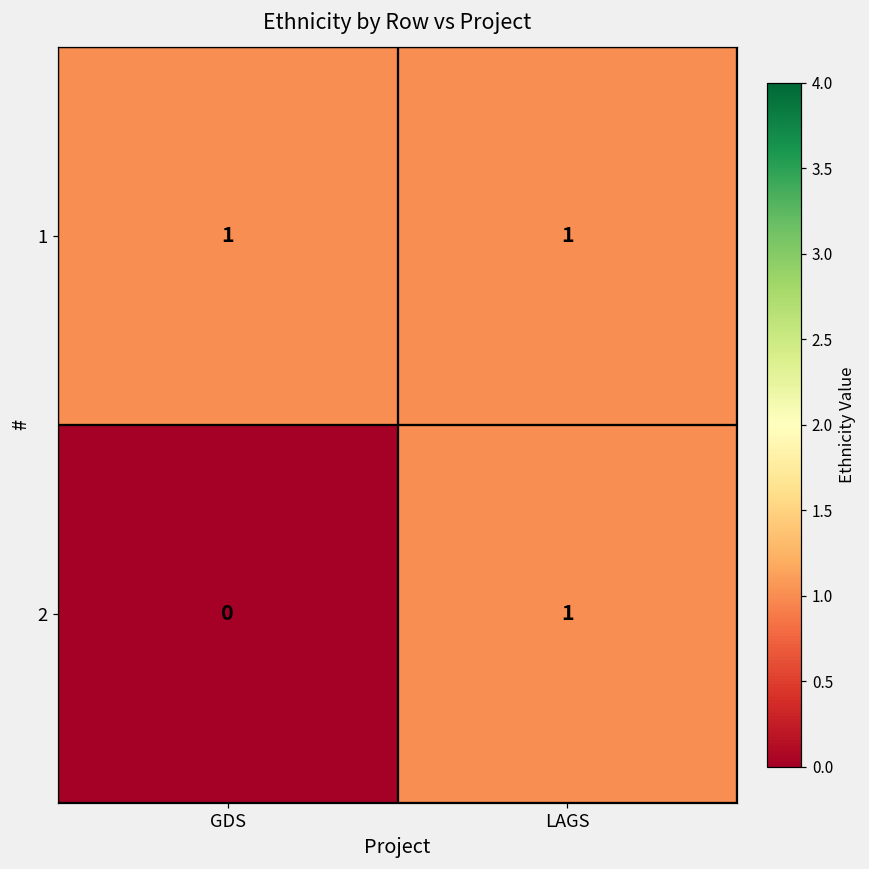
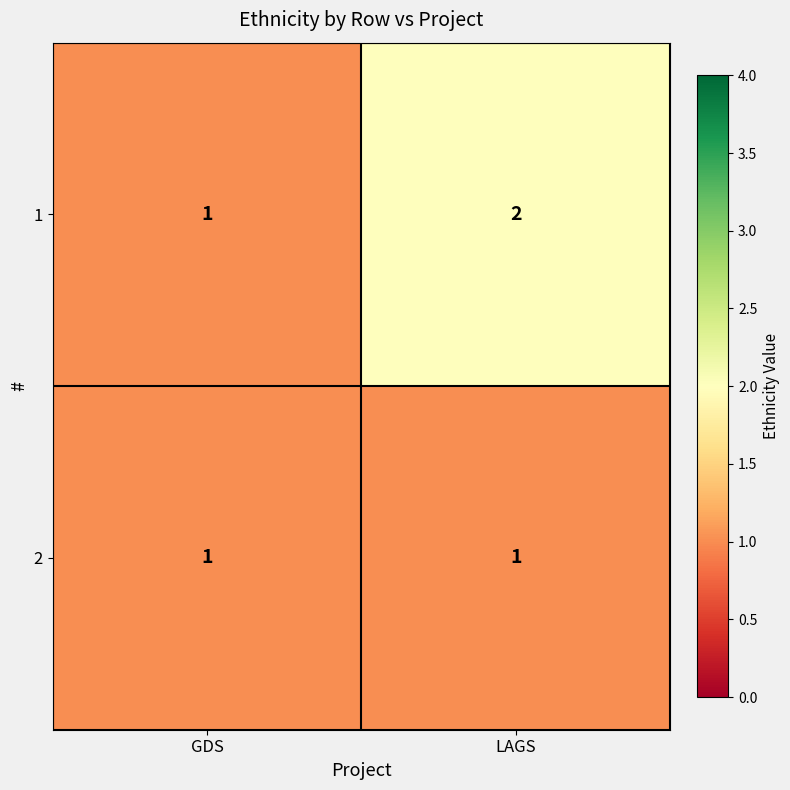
  {
    "1": {
      "GDS": 1,
-     "LAGS": 1
+     "LAGS": 2
    },
    "2": {
-     "GDS": 0,
+     "GDS": 1,
      "LAGS": 1
    }
  }
